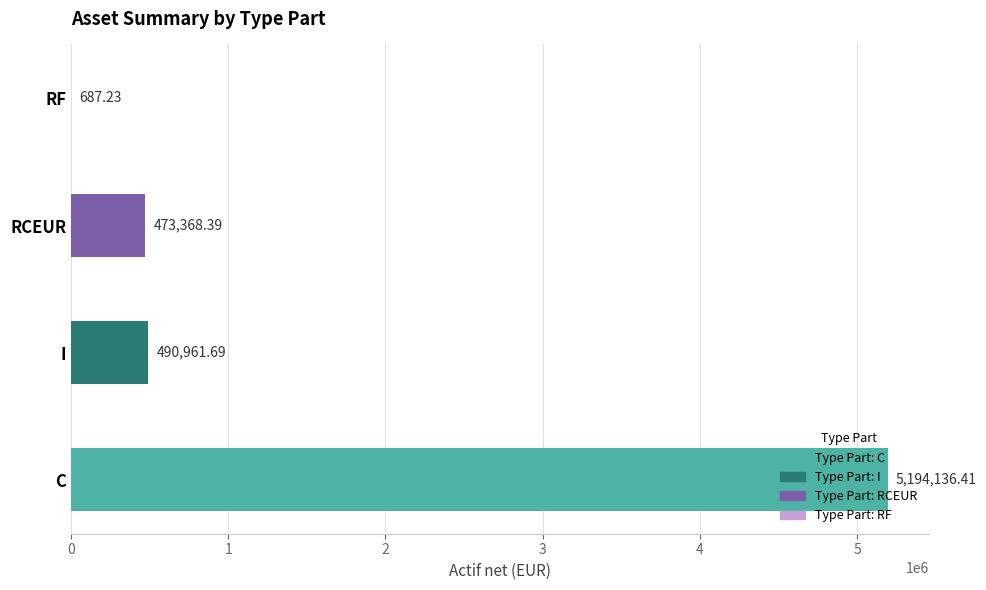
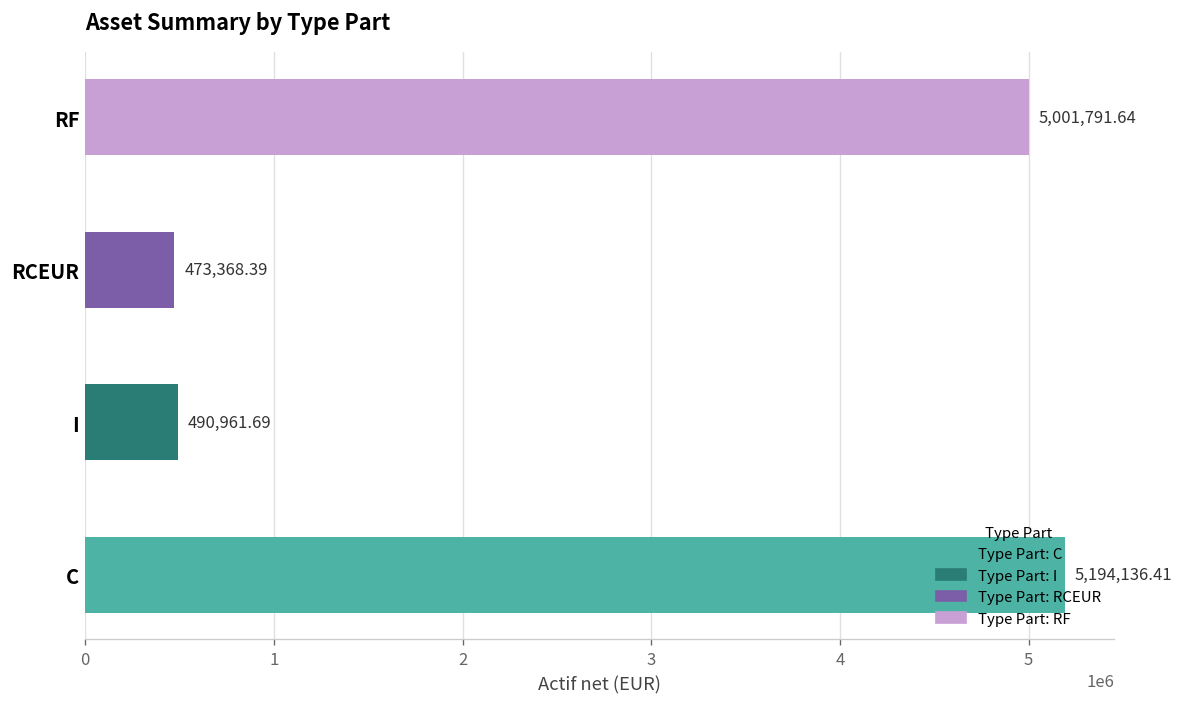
  {
-   "RF": "687.23",
+   "RF": "5,001,791.64",
    "RCEUR": "473,368.39",
    "I": "490,961.69",
    "C": "5,194,136.41"
  }
